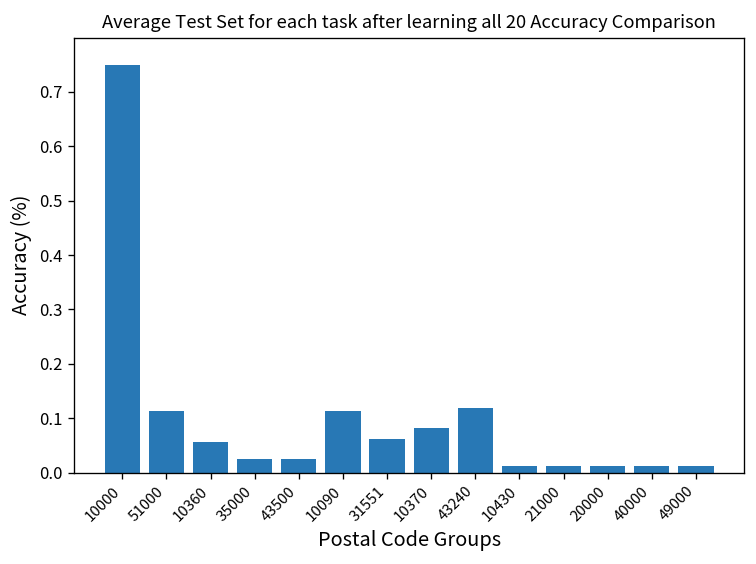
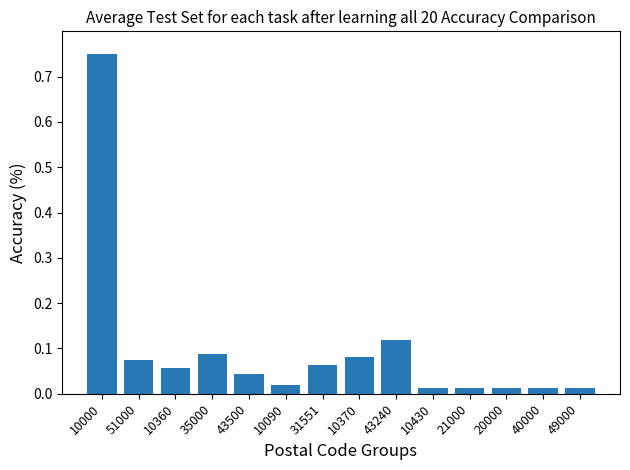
  {
    "10000": 0.75,
-   "51000": 0.11,
+   "51000": 0.08,
    "10360": 0.06,
-   "35000": 0.03,
-   "43500": 0.03,
-   "10090": 0.11,
+   "35000": 0.09,
+   "43500": 0.04,
+   "10090": 0.02,
    "31551": 0.06,
    "10370": 0.08,
    "43240": 0.12,
    "10430": 0.01,
    "21000": 0.01,
    "20000": 0.01,
    "40000": 0.01,
    "49000": 0.01
  }
